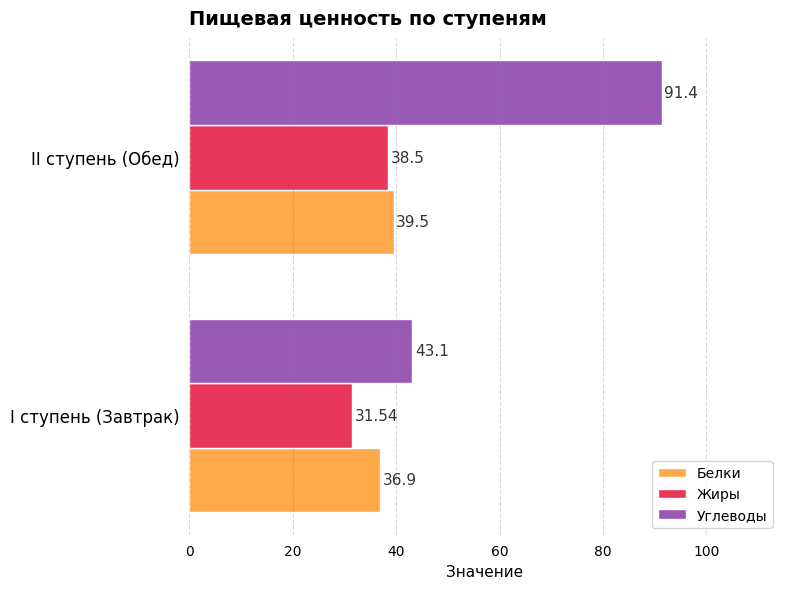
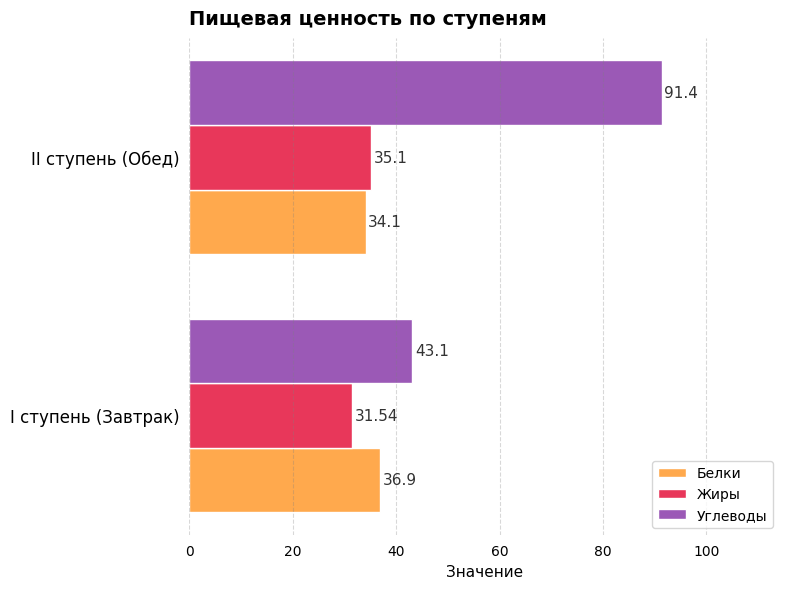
  {
    "Белки": {
-     "II ступень (Обед)": 39.5,
+     "II ступень (Обед)": 34.1,
      "I ступень (Завтрак)": 36.9
    },
    "Жиры": {
-     "II ступень (Обед)": 38.5,
+     "II ступень (Обед)": 35.1,
      "I ступень (Завтрак)": 31.54
    },
    "Углеводы": {
      "II ступень (Обед)": 91.4,
      "I ступень (Завтрак)": 43.1
    }
  }
